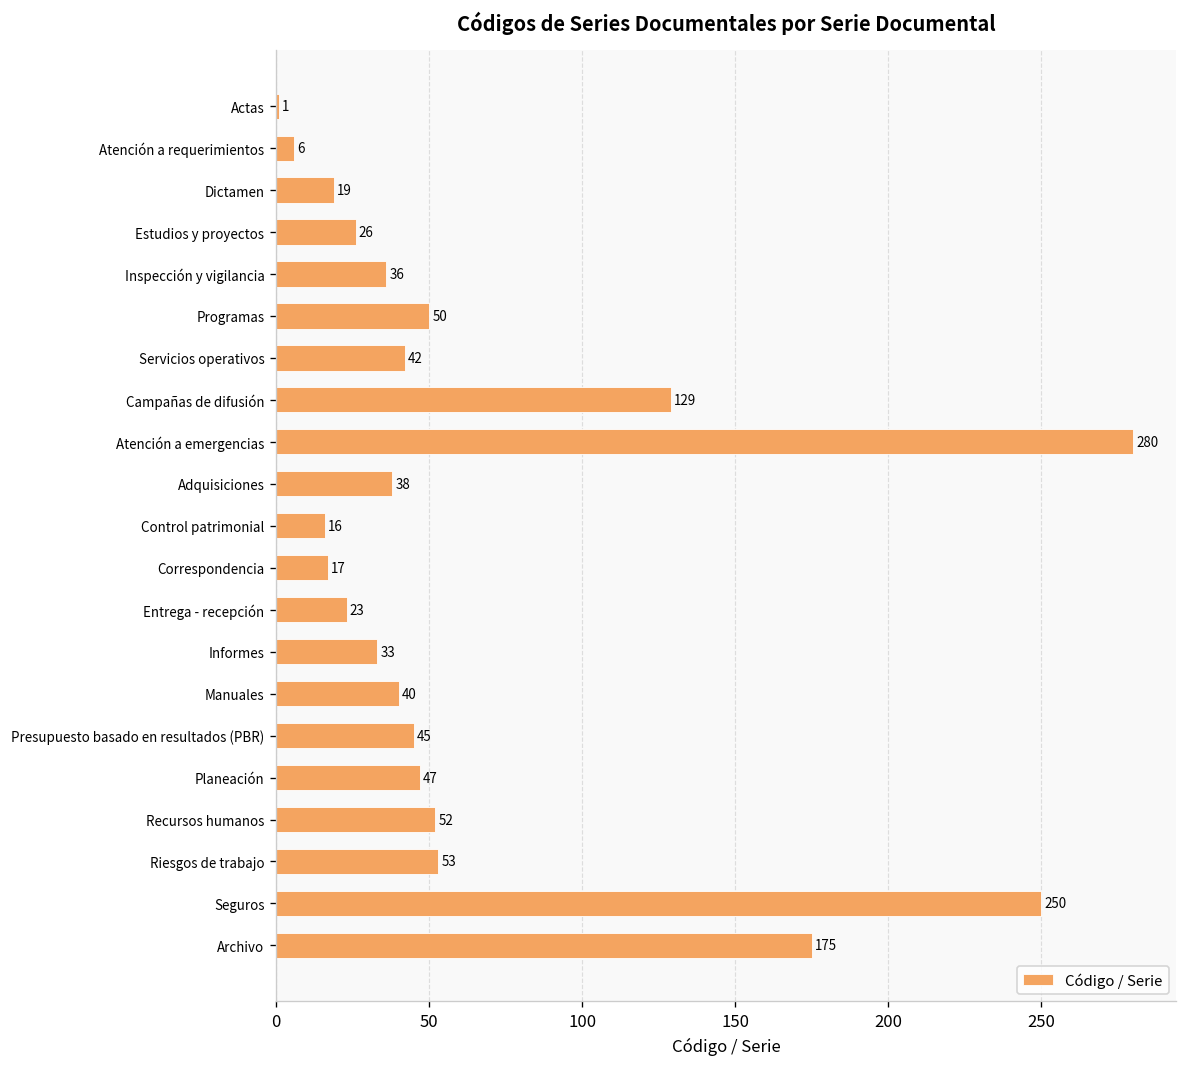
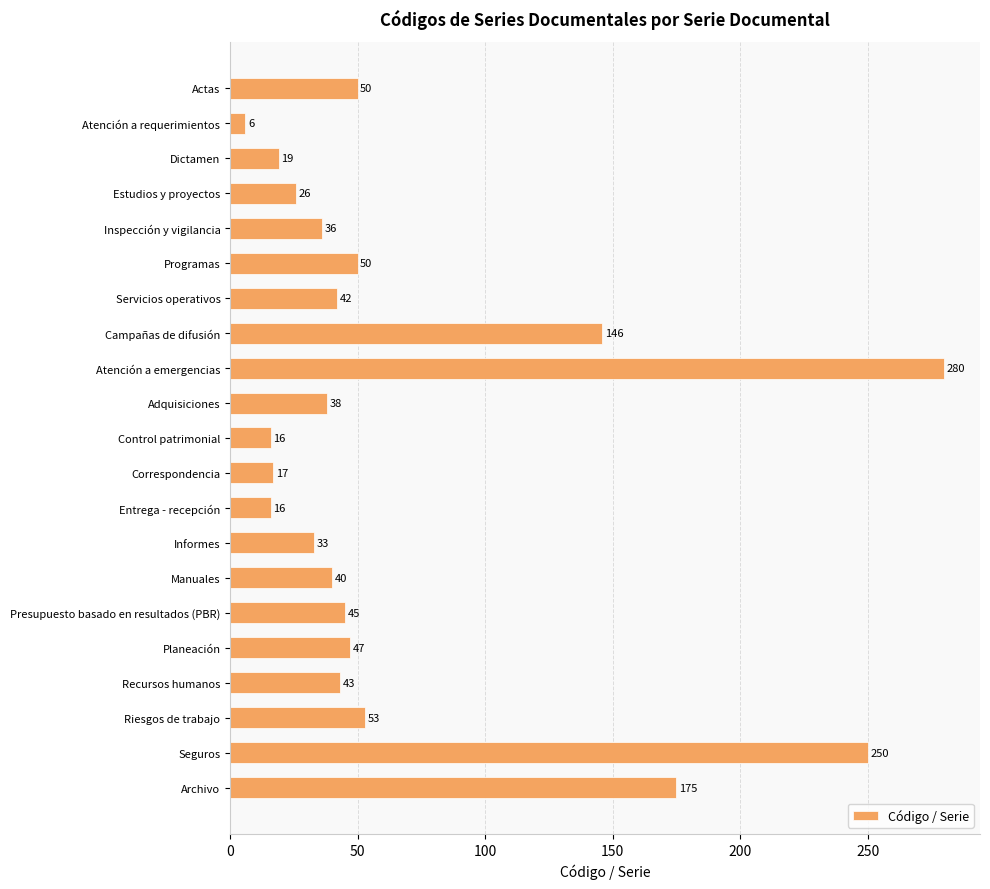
  {
-   "Actas": 1,
+   "Actas": 50,
    "Atención a requerimientos": 6,
    "Dictamen": 19,
    "Estudios y proyectos": 26,
    "Inspección y vigilancia": 36,
    "Programas": 50,
    "Servicios operativos": 42,
-   "Campañas de difusión": 129,
+   "Campañas de difusión": 146,
    "Atención a emergencias": 280,
    "Adquisiciones": 38,
    "Control patrimonial": 16,
    "Correspondencia": 17,
-   "Entrega - recepción": 23,
+   "Entrega - recepción": 16,
    "Informes": 33,
    "Manuales": 40,
    "Presupuesto basado en resultados (PBR)": 45,
    "Planeación": 47,
-   "Recursos humanos": 52,
+   "Recursos humanos": 43,
    "Riesgos de trabajo": 53,
    "Seguros": 250,
    "Archivo": 175
  }
